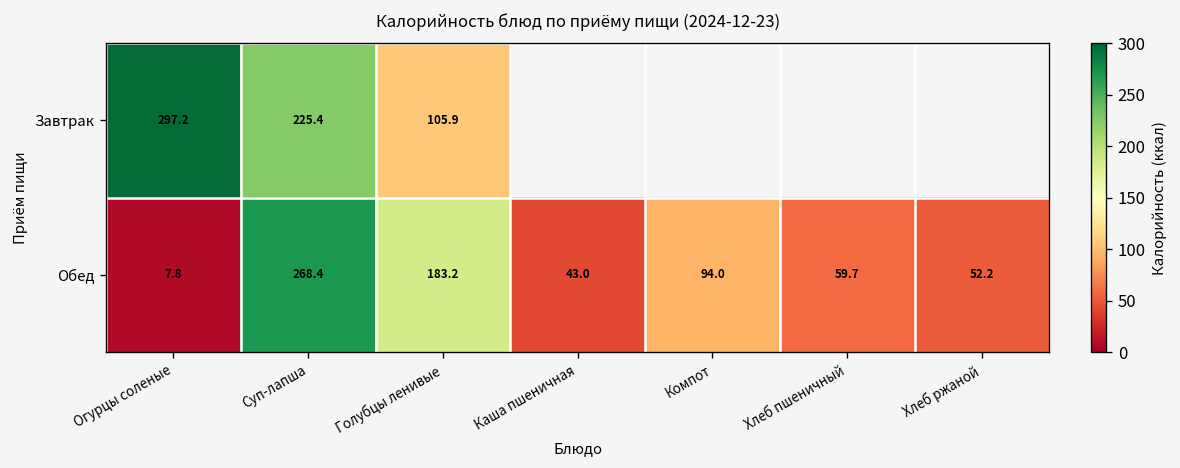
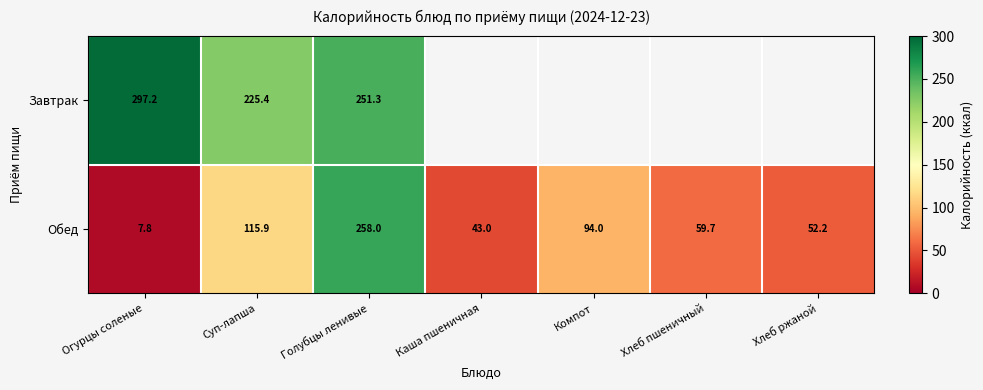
  {
    "Завтрак": {
      "Огурцы соленые": 297.2,
      "Суп-лапша": 225.4,
-     "Голубцы ленивые": 105.9
+     "Голубцы ленивые": 251.3
    },
    "Обед": {
      "Огурцы соленые": 7.8,
-     "Суп-лапша": 268.4,
-     "Голубцы ленивые": 183.2,
+     "Суп-лапша": 115.9,
+     "Голубцы ленивые": 258.0,
      "Каша пшеничная": 43.0,
      "Компот": 94.0,
      "Хлеб пшеничный": 59.7,
      "Хлеб ржаной": 52.2
    }
  }
